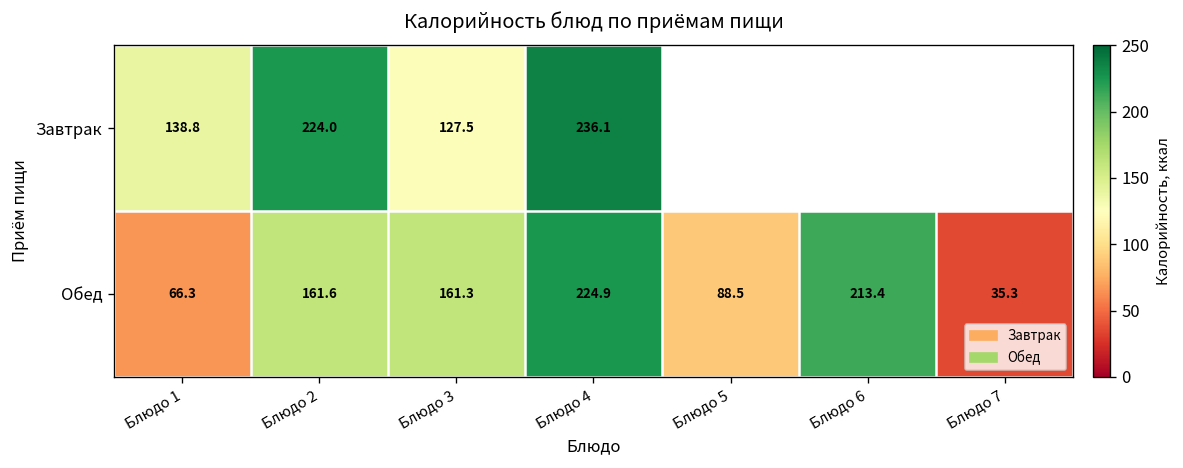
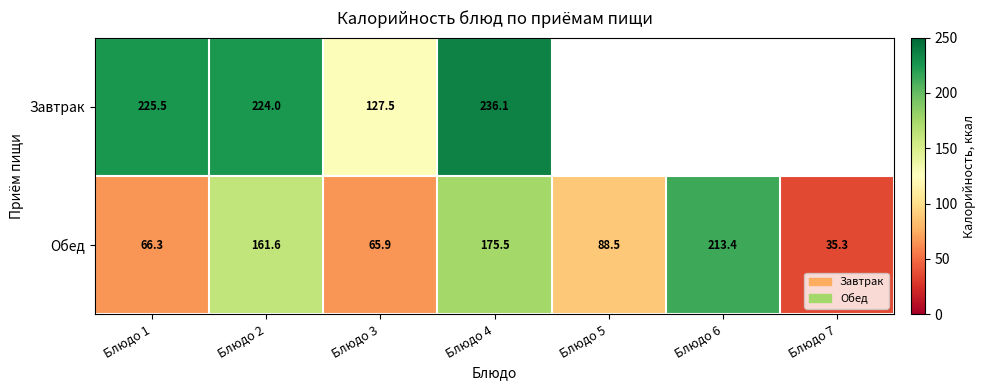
  {
    "Завтрак": {
-     "Блюдо 1": 138.8,
+     "Блюдо 1": 225.5,
      "Блюдо 2": 224.0,
      "Блюдо 3": 127.5,
      "Блюдо 4": 236.1
    },
    "Обед": {
      "Блюдо 1": 66.3,
      "Блюдо 2": 161.6,
-     "Блюдо 3": 161.3,
-     "Блюдо 4": 224.9,
+     "Блюдо 3": 65.9,
+     "Блюдо 4": 175.5,
      "Блюдо 5": 88.5,
      "Блюдо 6": 213.4,
      "Блюдо 7": 35.3
    }
  }
